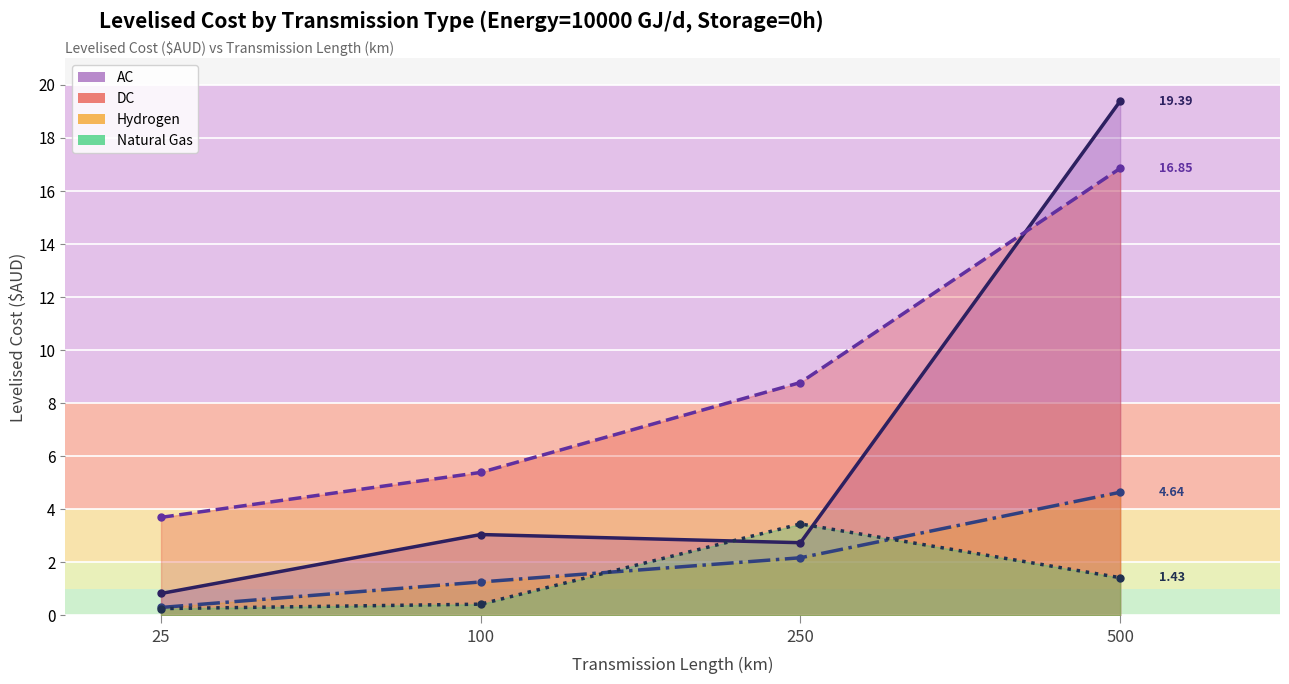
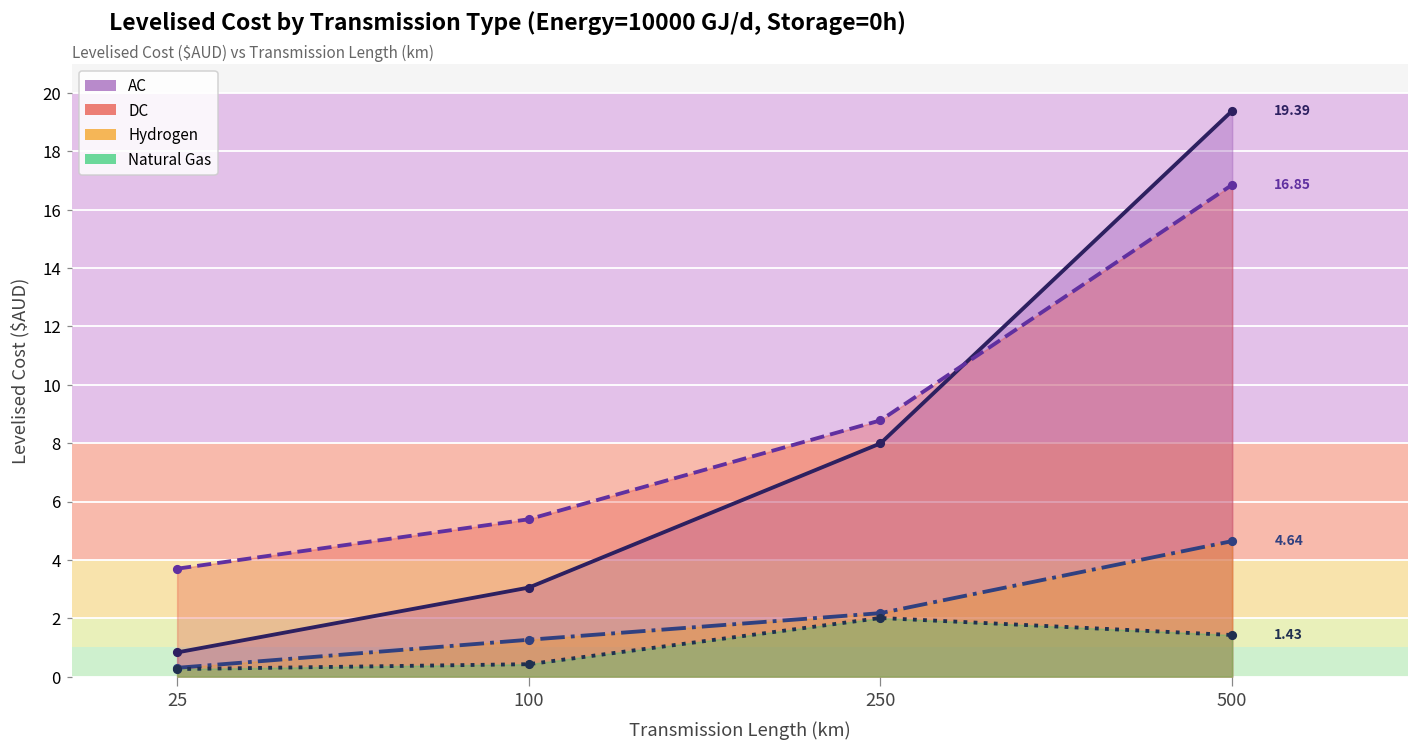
  {
    "AC": {
      "25": 0.8,
      "100": 3.1,
-     "250": 2.7,
+     "250": 8.0,
      "500": 19.4
    },
    "Natural Gas": {
      "100": 0.4,
-     "250": 3.5,
+     "250": 2.0,
      "500": 1.4
    }
  }
